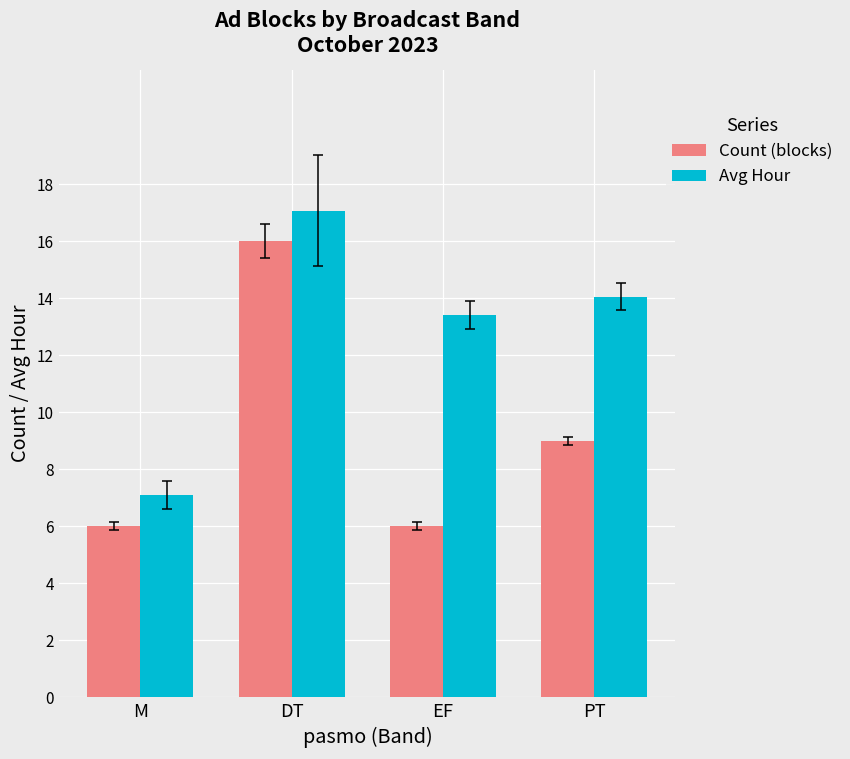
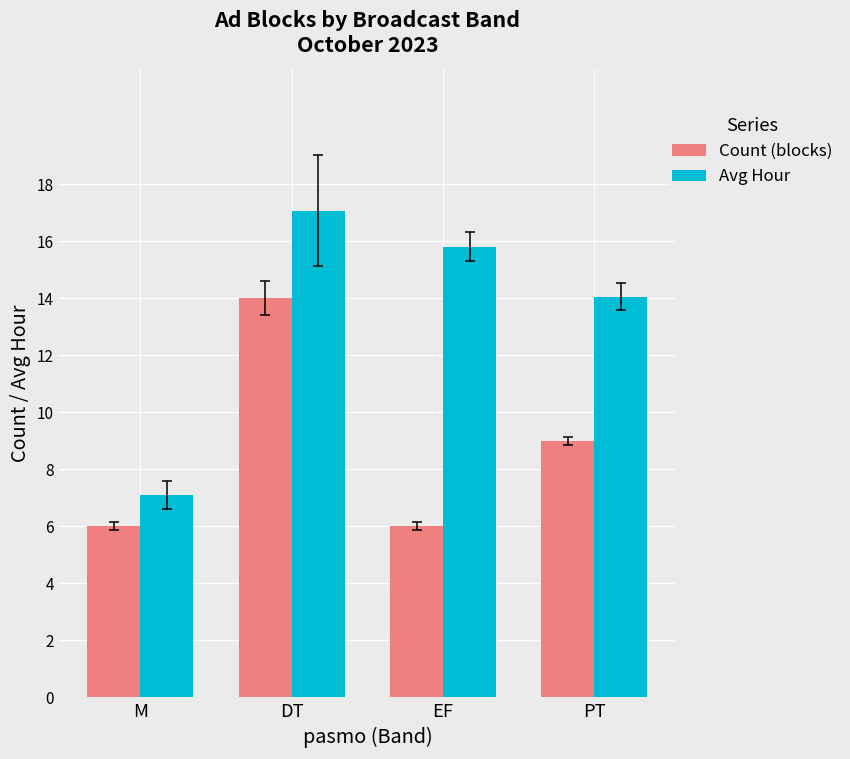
  {
    "Count (blocks)": {
      "M": 6,
-     "DT": 16,
+     "DT": 14,
      "EF": 6,
      "PT": 9
    },
    "Avg Hour": {
      "M": 7.1,
      "DT": 17.1,
-     "EF": 13.4,
+     "EF": 15.8,
      "PT": 14.1
    }
  }
